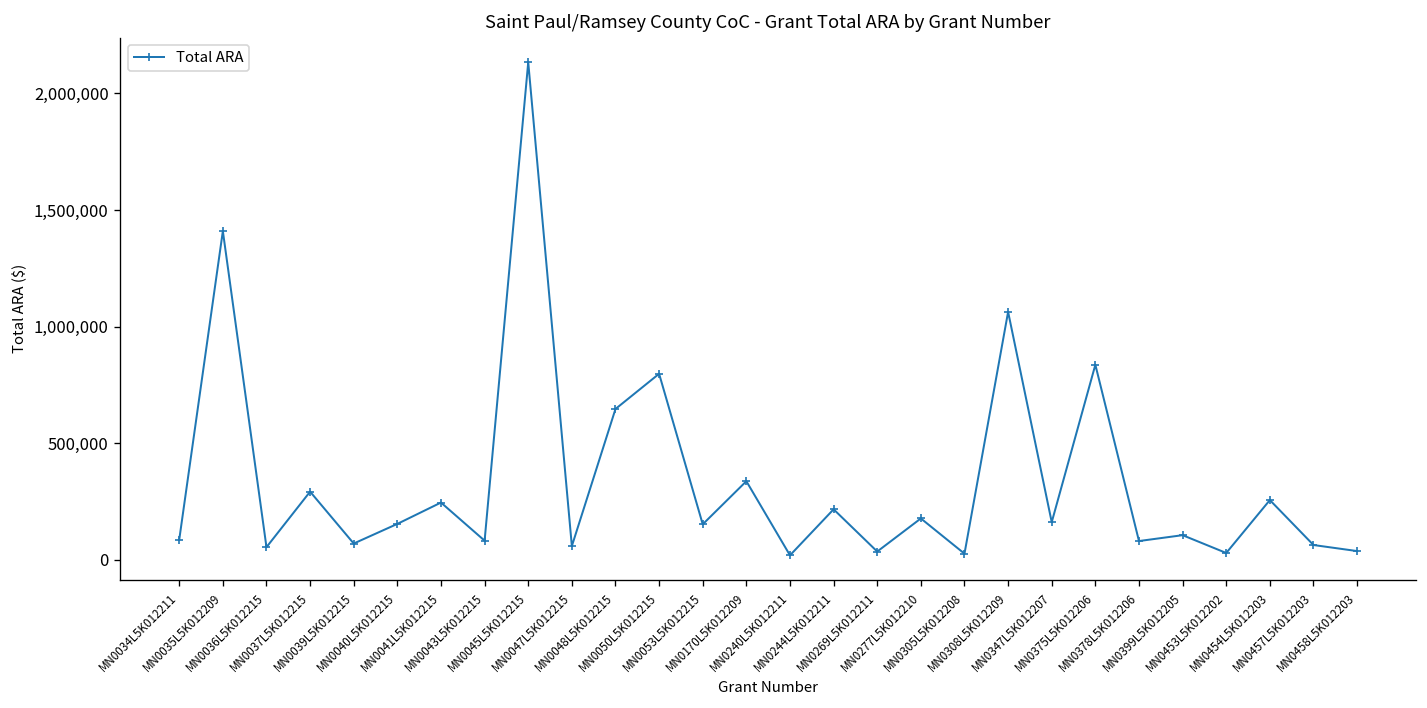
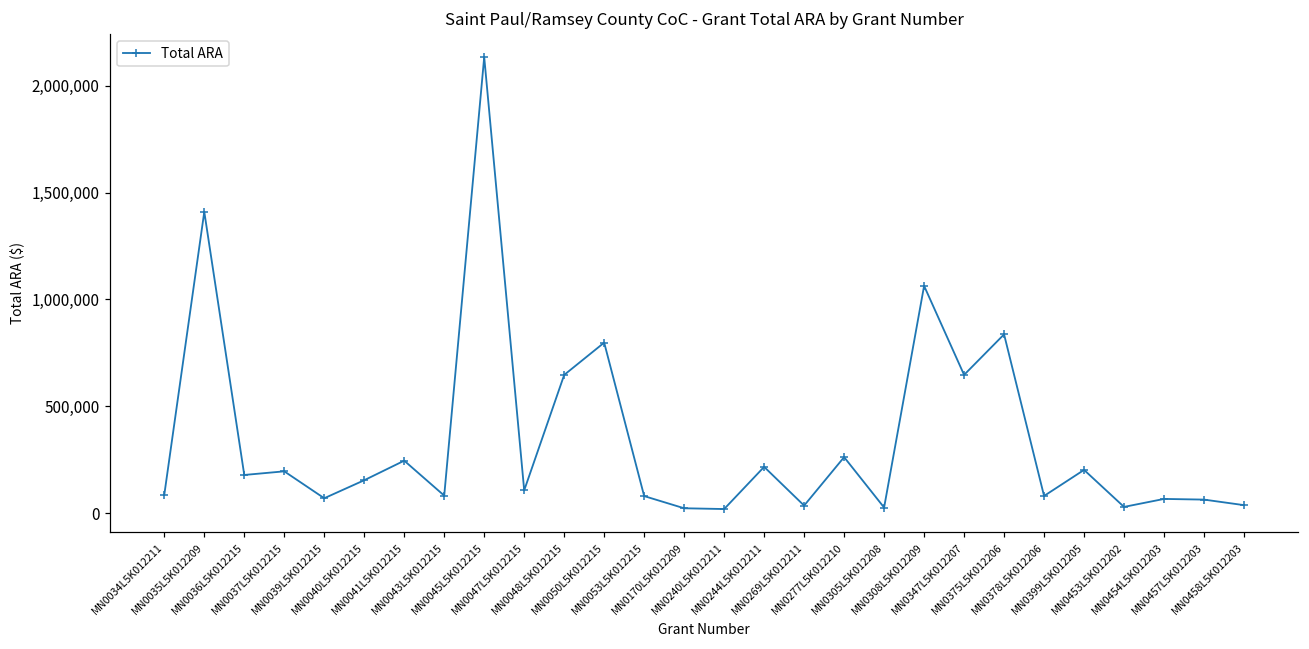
  {
    "MN0034L5K012211": "90,000",
    "MN0035L5K012209": "1,410,000",
-   "MN0036L5K012215": "50,000",
-   "MN0037L5K012215": "290,000",
+   "MN0036L5K012215": "180,000",
+   "MN0037L5K012215": "200,000",
    "MN0039L5K012215": "70,000",
    "MN0040L5K012215": "150,000",
    "MN0041L5K012215": "250,000",
    "MN0043L5K012215": "80,000",
    "MN0045L5K012215": "2,130,000",
-   "MN0047L5K012215": "60,000",
+   "MN0047L5K012215": "110,000",
    "MN0048L5K012215": "650,000",
    "MN0050L5K012215": "800,000",
-   "MN0053L5K012215": "150,000",
-   "MN0170L5K012209": "340,000",
+   "MN0053L5K012215": "80,000",
+   "MN0170L5K012209": "20,000",
    "MN0240L5K012211": "20,000",
    "MN0244L5K012211": "220,000",
    "MN0269L5K012211": "40,000",
-   "MN0277L5K012210": "180,000",
+   "MN0277L5K012210": "260,000",
    "MN0305L5K012208": "30,000",
    "MN0308L5K012209": "1,060,000",
-   "MN0347L5K012207": "160,000",
+   "MN0347L5K012207": "650,000",
    "MN0375L5K012206": "840,000",
    "MN0378L5K012206": "80,000",
-   "MN0399L5K012205": "110,000",
+   "MN0399L5K012205": "200,000",
    "MN0453L5K012202": "30,000",
-   "MN0454L5K012203": "260,000",
+   "MN0454L5K012203": "70,000",
    "MN0457L5K012203": "60,000",
    "MN0458L5K012203": "40,000"
  }
